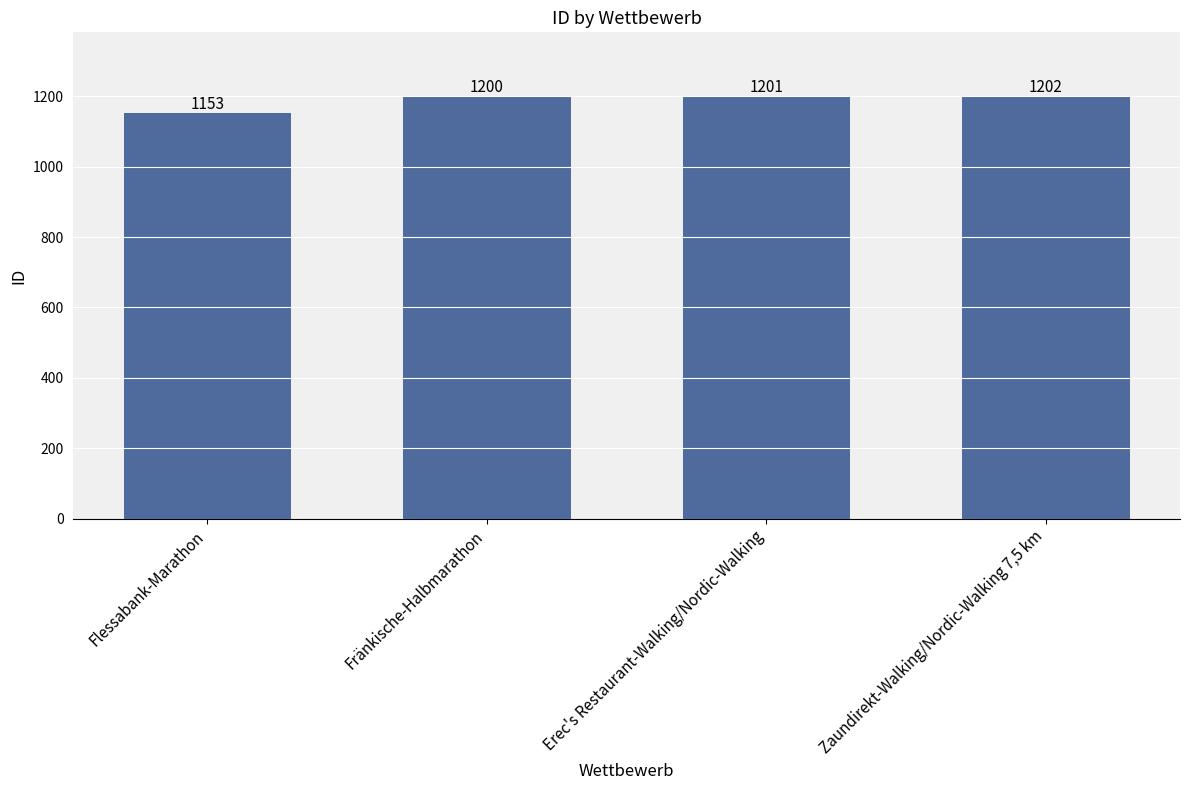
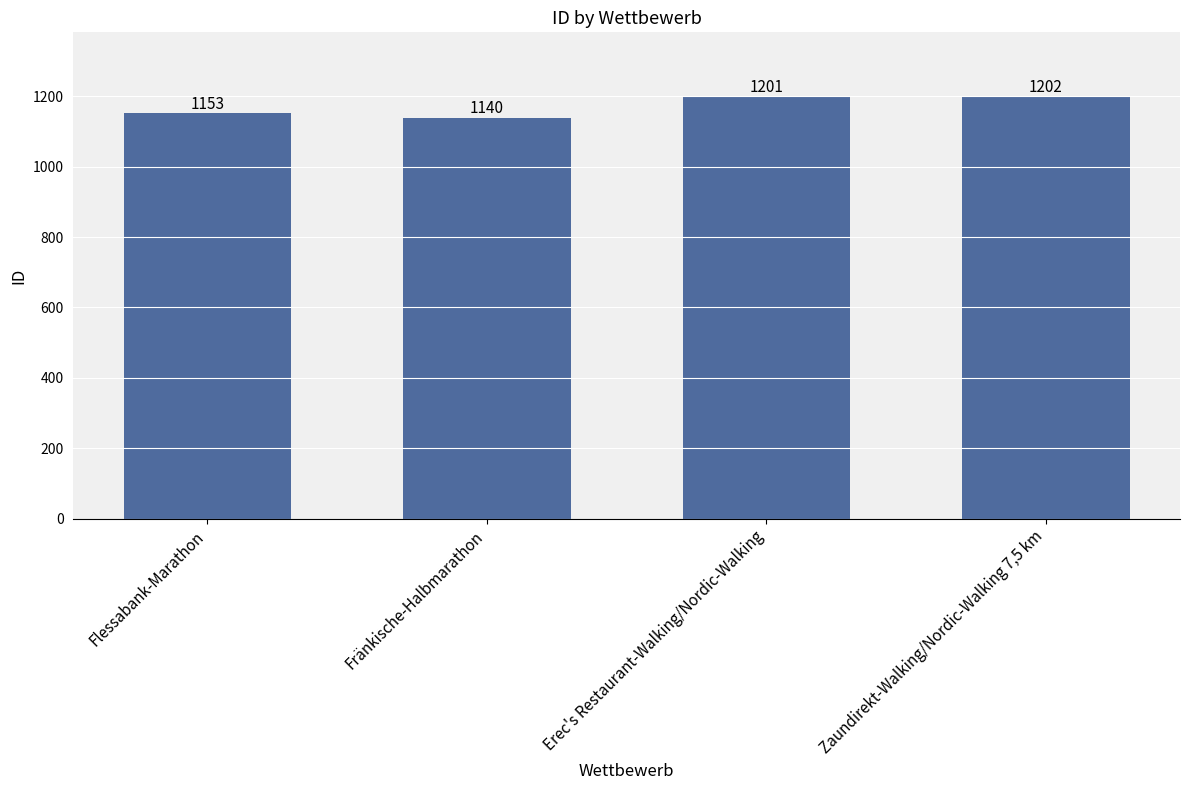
  {
    "Flessabank-Marathon": 1153,
-   "Fränkische-Halbmarathon": 1200,
+   "Fränkische-Halbmarathon": 1140,
    "Erec's Restaurant-Walking/Nordic-Walking": 1201,
    "Zaundirekt-Walking/Nordic-Walking 7,5 km": 1202
  }
